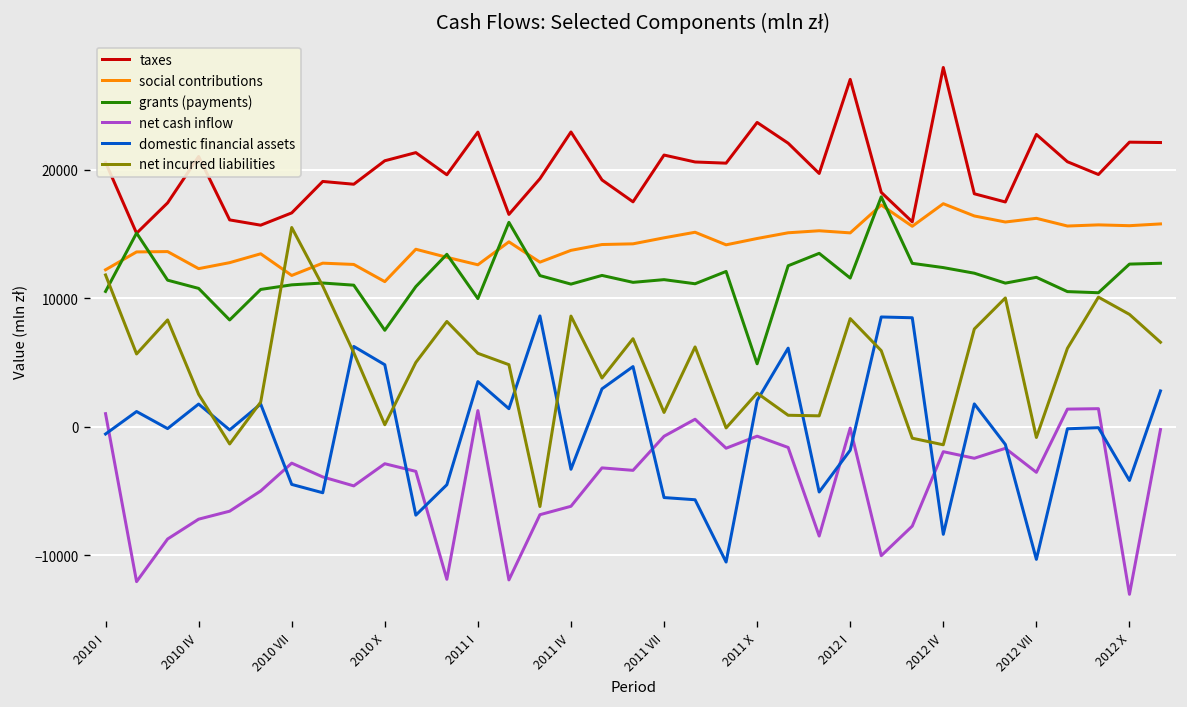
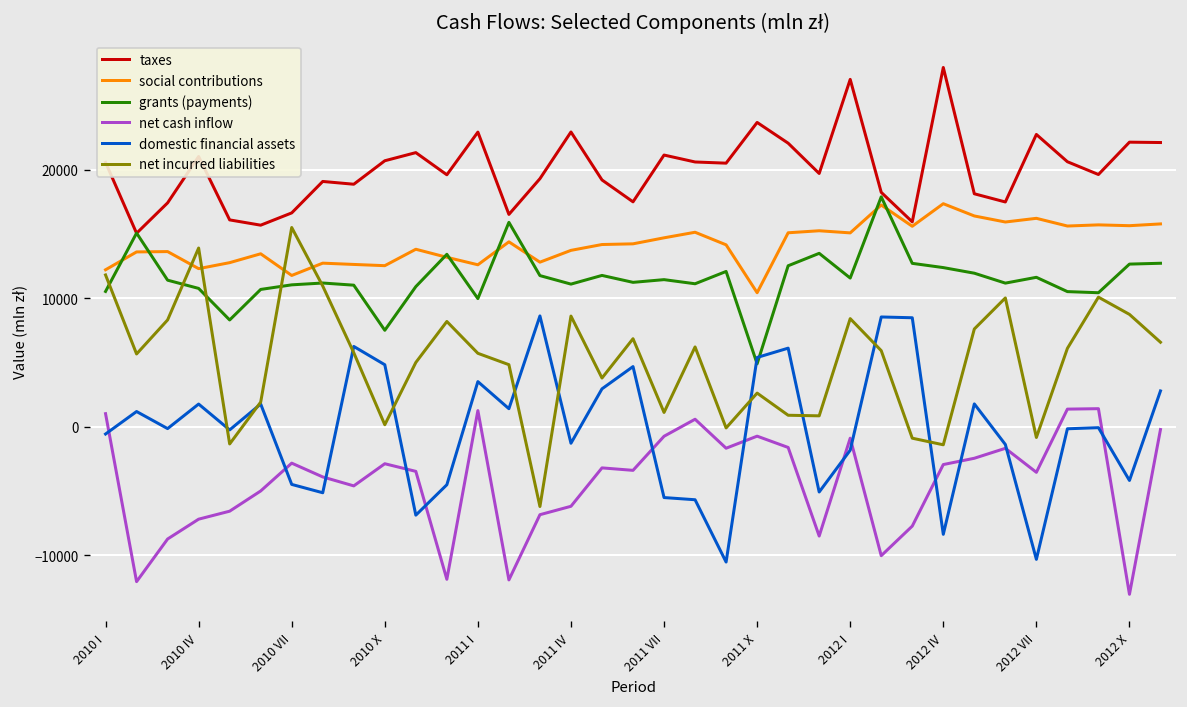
  {
    "taxes": {
      "2010 VII": 16600,
      "2010 X": 20700,
      "2011 I": 22900,
      "2011 IV": 22900,
      "2011 VII": 21100,
      "2011 X": 23700,
      "2012 I": 27000,
      "2012 IV": 27900,
      "2012 VII": 22700,
      "2012 X": 22100
    },
    "social contributions": {
      "2010 I": 12200,
      "2010 IV": 12300,
      "2010 VII": 11800,
-     "2010 X": 11300,
+     "2010 X": 12500,
      "2011 I": 12600,
      "2011 IV": 13700,
      "2011 VII": 14700,
-     "2011 X": 14600,
+     "2011 X": 10400,
      "2012 I": 15100,
      "2012 IV": 17300,
      "2012 VII": 16200,
      "2012 X": 15600
    },
    "grants (payments)": {
      "2010 I": 10500,
      "2010 IV": 10800,
      "2010 VII": 11000,
      "2010 X": 7500,
      "2011 I": 10000,
      "2011 IV": 11100,
      "2011 VII": 11400,
      "2011 X": 4900,
      "2012 I": 11600,
      "2012 IV": 12400,
      "2012 VII": 11600,
      "2012 X": 12600
    },
    "net cash inflow": {
      "2010 I": 1000,
      "2010 IV": -7200,
      "2010 VII": -2800,
      "2010 X": -2900,
      "2011 I": 1300,
      "2011 IV": -6200,
      "2011 VII": -700,
      "2011 X": -700,
-     "2012 I": -100,
-     "2012 IV": -1900,
+     "2012 I": -900,
+     "2012 IV": -2900,
      "2012 VII": -3500,
      "2012 X": -13000
    },
    "domestic financial assets": {
      "2010 I": -600,
      "2010 IV": 1800,
      "2010 VII": -4500,
      "2010 X": 4800,
      "2011 I": 3500,
-     "2011 IV": -3300,
+     "2011 IV": -1300,
      "2011 VII": -5500,
-     "2011 X": 2000,
+     "2011 X": 5400,
      "2012 I": -1800,
      "2012 IV": -8400,
      "2012 VII": -10300,
      "2012 X": -4200
    },
    "net incurred liabilities": {
      "2010 I": 11800,
-     "2010 IV": 2500,
+     "2010 IV": 13900,
      "2010 VII": 15500,
      "2010 X": 200,
      "2011 I": 5700,
      "2011 IV": 8600,
      "2011 VII": 1100,
      "2011 X": 2600,
      "2012 I": 8400,
      "2012 IV": -1400,
      "2012 VII": -800,
      "2012 X": 8700
    }
  }
